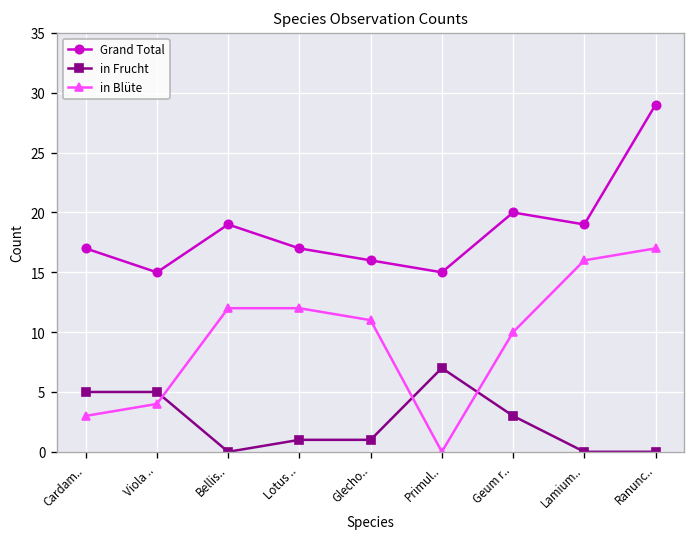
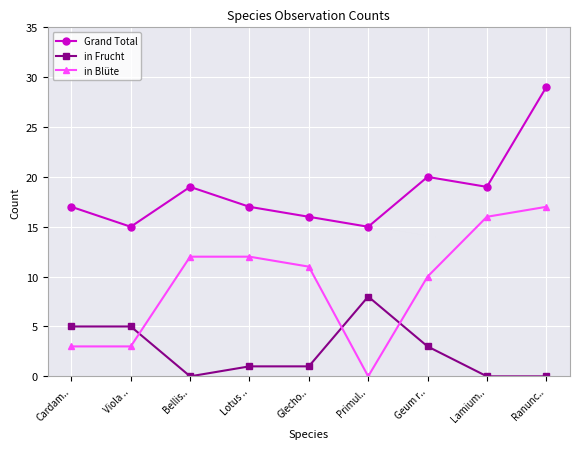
  {
    "Grand Total": {
      "Cardam..": 17,
      "Viola ..": 15,
      "Bellis..": 19,
      "Lotus ..": 17,
      "Glecho..": 16,
      "Primul..": 15,
      "Geum r..": 20,
      "Lamium..": 19,
      "Ranunc..": 29
    },
    "in Frucht": {
      "Cardam..": 5,
      "Viola ..": 5,
      "Bellis..": 0,
      "Lotus ..": 1,
      "Glecho..": 1,
-     "Primul..": 7,
+     "Primul..": 8,
      "Geum r..": 3,
      "Lamium..": 0,
      "Ranunc..": 0
    },
    "in Blüte": {
      "Cardam..": 3,
-     "Viola ..": 4,
+     "Viola ..": 3,
      "Bellis..": 12,
      "Lotus ..": 12,
      "Glecho..": 11,
      "Primul..": 0,
      "Geum r..": 10,
      "Lamium..": 16,
      "Ranunc..": 17
    }
  }
